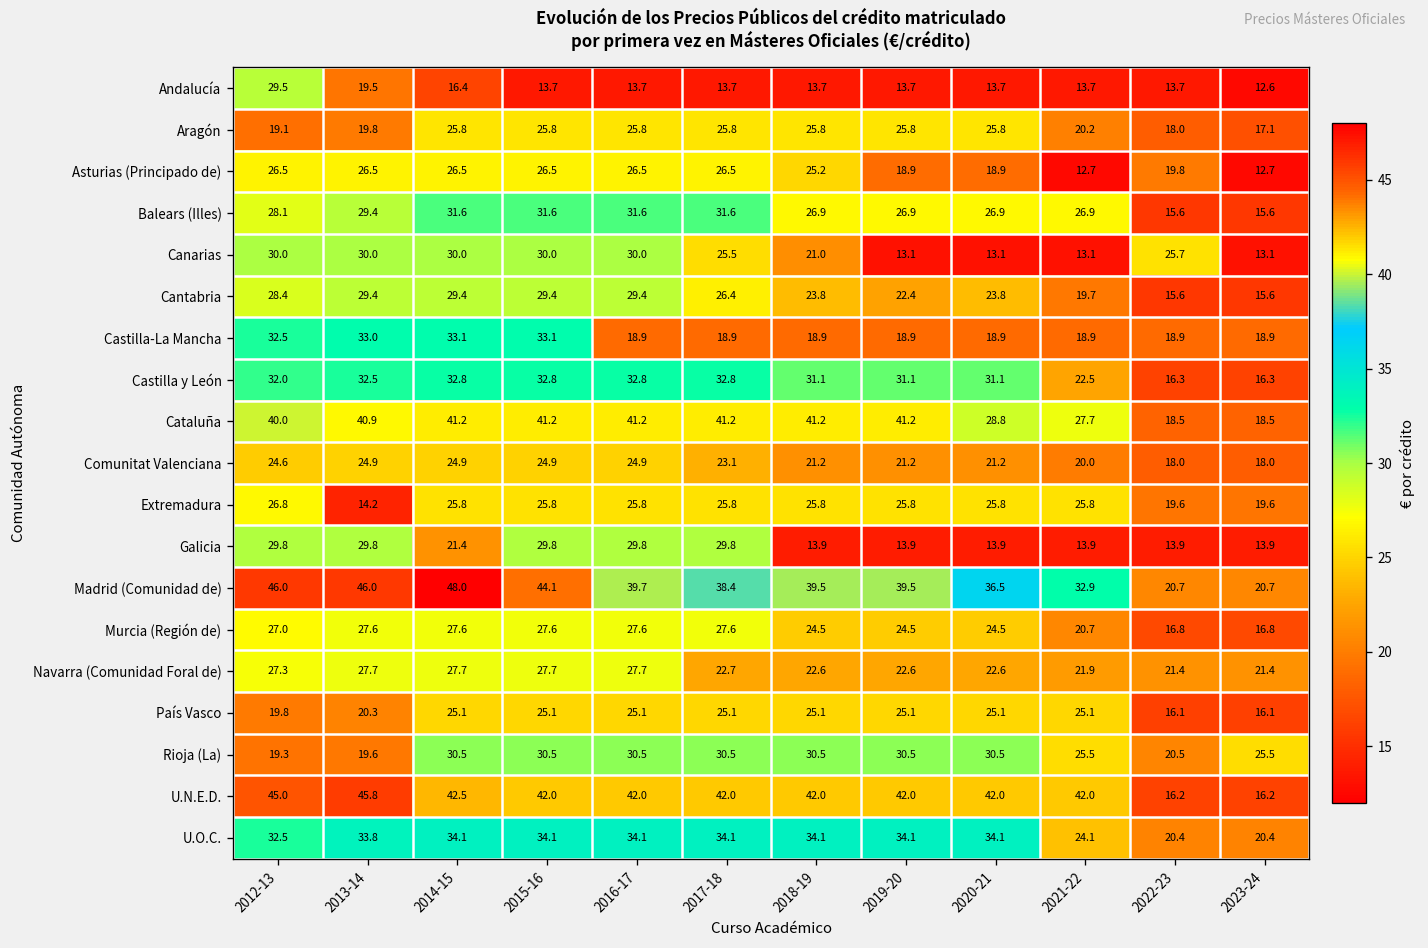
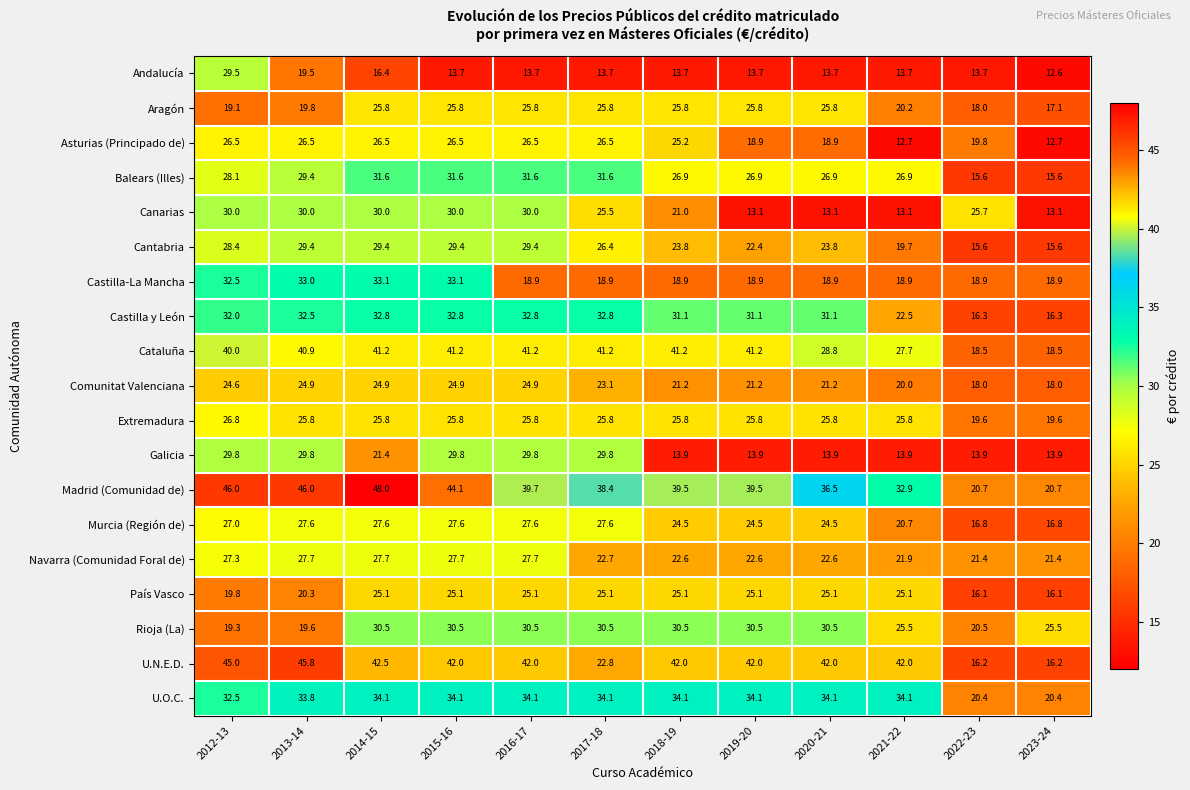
  {
    "Extremadura": {
      "2012-13": 26.8,
-     "2013-14": 14.2,
+     "2013-14": 25.8,
      "2014-15": 25.8,
      "2015-16": 25.8,
      "2016-17": 25.8,
      "2017-18": 25.8,
      "2018-19": 25.8,
      "2019-20": 25.8,
      "2020-21": 25.8,
      "2021-22": 25.8,
      "2022-23": 19.6,
      "2023-24": 19.6
    },
    "U.N.E.D.": {
      "2012-13": 45.0,
      "2013-14": 45.8,
      "2014-15": 42.5,
      "2015-16": 42.0,
      "2016-17": 42.0,
-     "2017-18": 42.0,
+     "2017-18": 22.8,
      "2018-19": 42.0,
      "2019-20": 42.0,
      "2020-21": 42.0,
      "2021-22": 42.0,
      "2022-23": 16.2,
      "2023-24": 16.2
    },
    "U.O.C.": {
      "2012-13": 32.5,
      "2013-14": 33.8,
      "2014-15": 34.1,
      "2015-16": 34.1,
      "2016-17": 34.1,
      "2017-18": 34.1,
      "2018-19": 34.1,
      "2019-20": 34.1,
      "2020-21": 34.1,
-     "2021-22": 24.1,
+     "2021-22": 34.1,
      "2022-23": 20.4,
      "2023-24": 20.4
    }
  }
